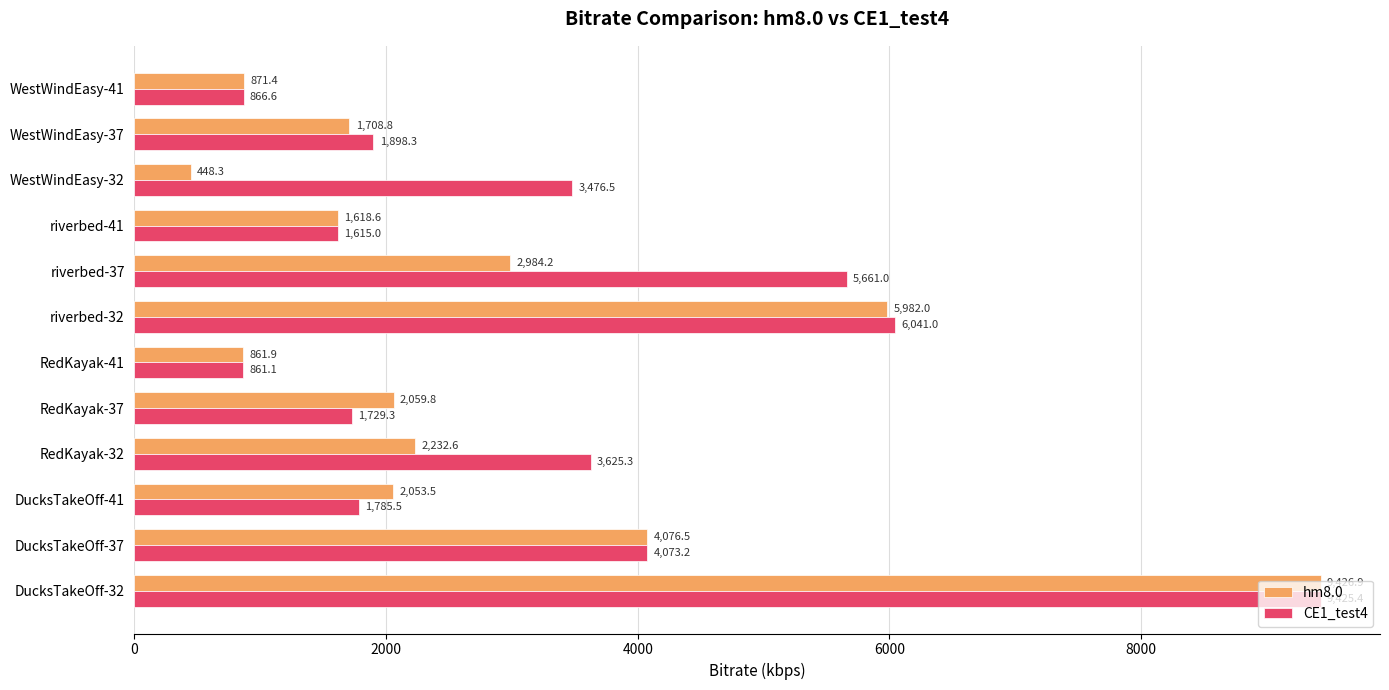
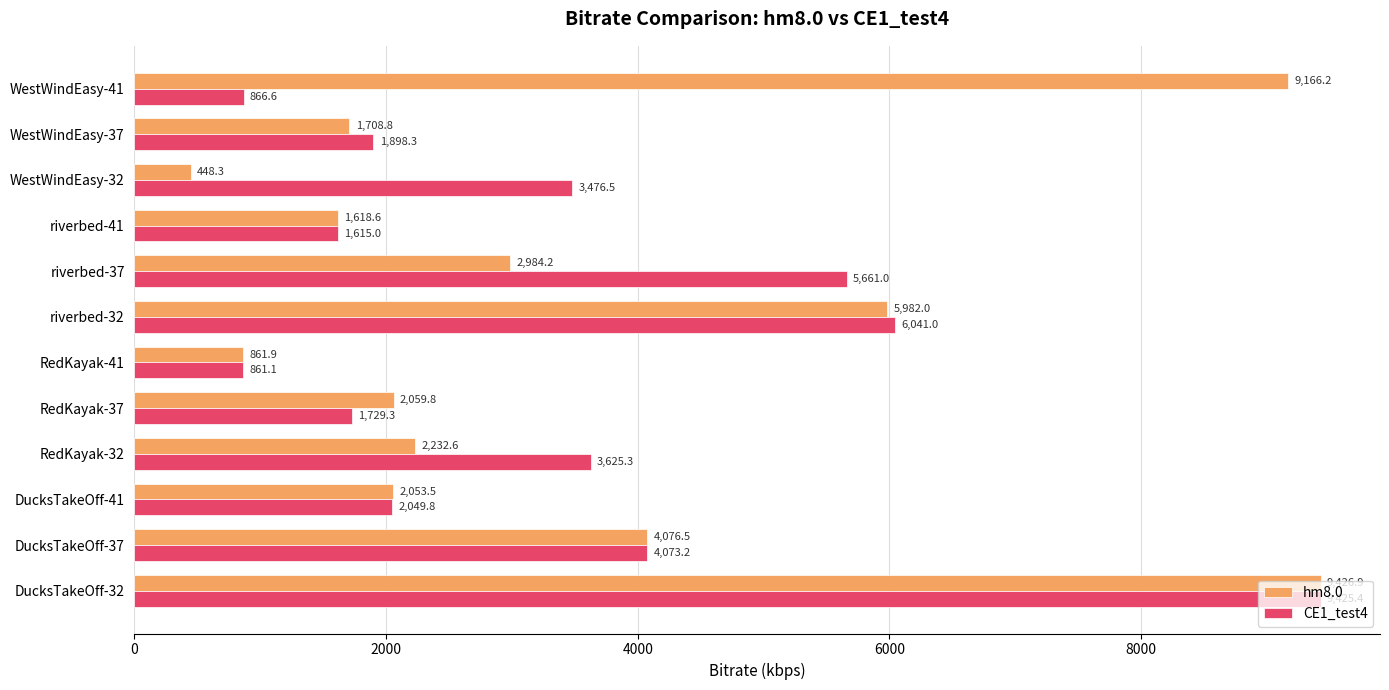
  {
    "hm8.0": {
-     "WestWindEasy-41": "871.4",
+     "WestWindEasy-41": "9,166.2",
      "WestWindEasy-37": "1,708.8",
      "WestWindEasy-32": "448.3",
      "riverbed-41": "1,618.6",
      "riverbed-37": "2,984.2",
      "riverbed-32": "5,982.0",
      "RedKayak-41": "861.9",
      "RedKayak-37": "2,059.8",
      "RedKayak-32": "2,232.6",
      "DucksTakeOff-41": "2,053.5",
      "DucksTakeOff-37": "4,076.5"
    },
    "CE1_test4": {
      "WestWindEasy-41": "866.6",
      "WestWindEasy-37": "1,898.3",
      "WestWindEasy-32": "3,476.5",
      "riverbed-41": "1,615.0",
      "riverbed-37": "5,661.0",
      "riverbed-32": "6,041.0",
      "RedKayak-41": "861.1",
      "RedKayak-37": "1,729.3",
      "RedKayak-32": "3,625.3",
-     "DucksTakeOff-41": "1,785.5",
+     "DucksTakeOff-41": "2,049.8",
      "DucksTakeOff-37": "4,073.2"
    }
  }
